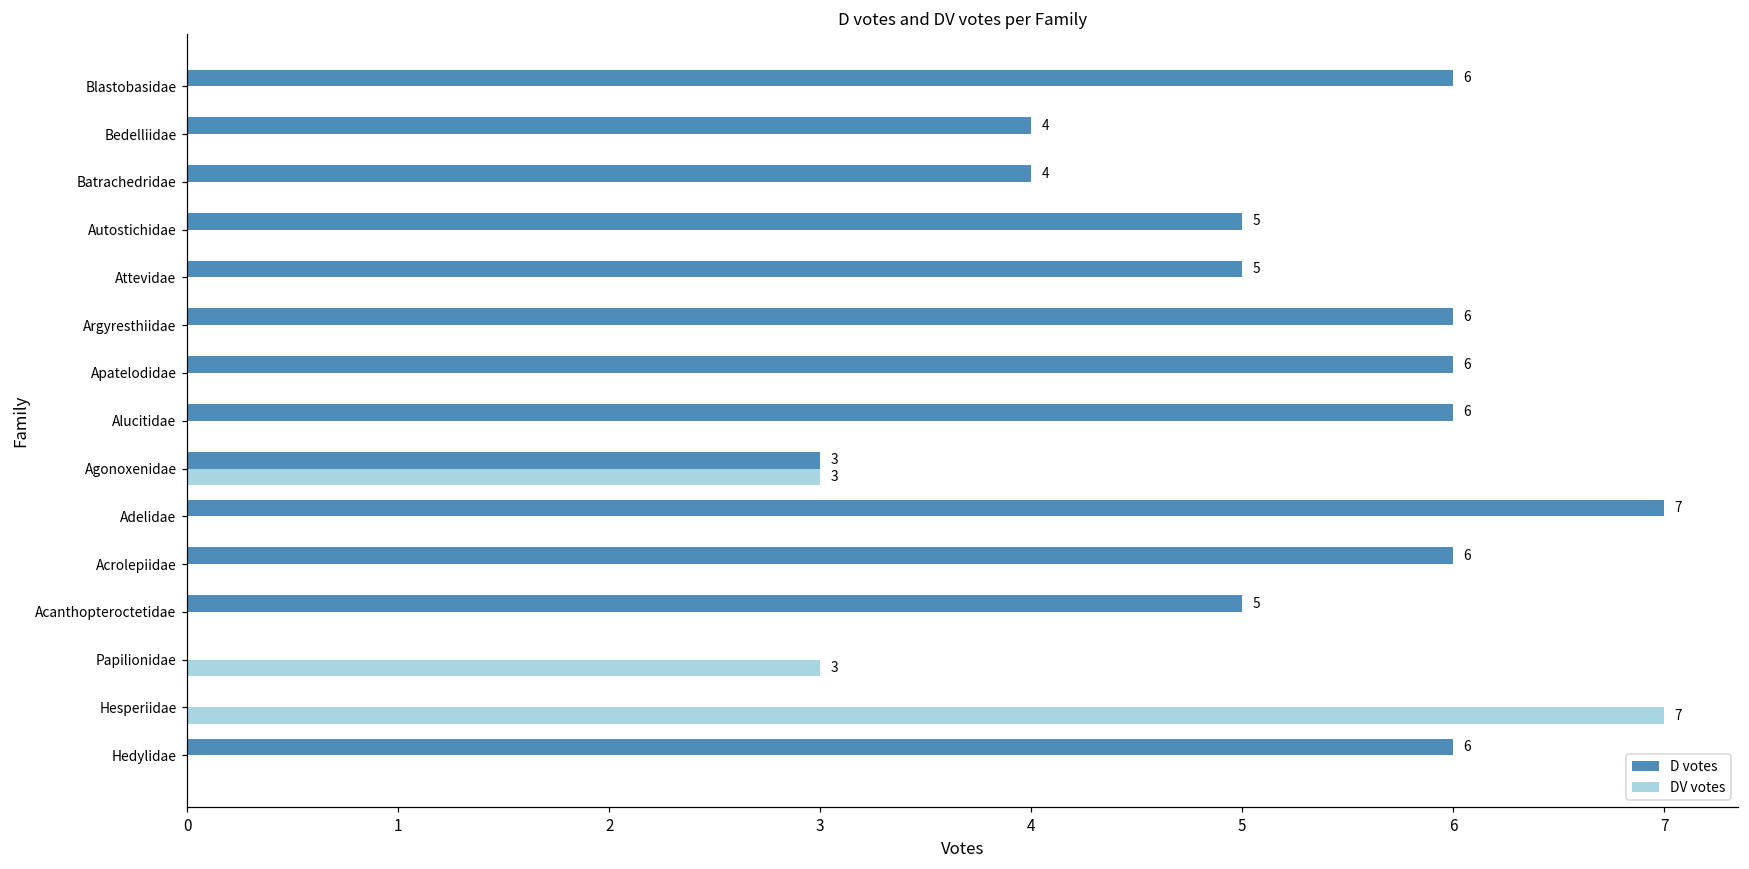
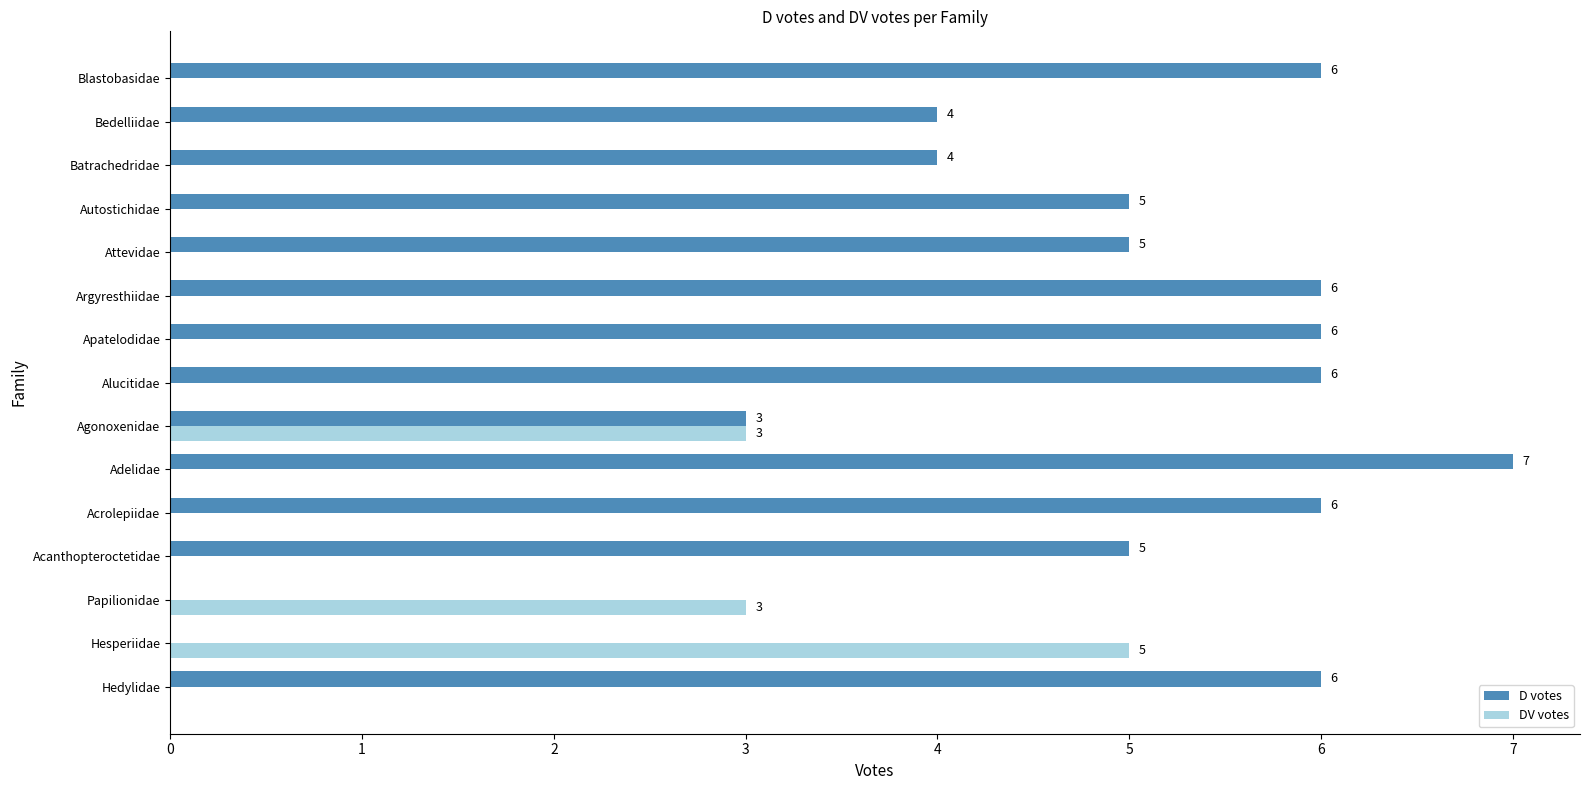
  {
    "D votes": {
      "Blastobasidae": 6,
      "Bedelliidae": 4,
      "Batrachedridae": 4,
      "Autostichidae": 5,
      "Attevidae": 5,
      "Argyresthiidae": 6,
      "Apatelodidae": 6,
      "Alucitidae": 6,
      "Agonoxenidae": 3,
      "Adelidae": 7,
      "Acrolepiidae": 6,
      "Acanthopteroctetidae": 5,
      "Hedylidae": 6
    },
    "DV votes": {
      "Agonoxenidae": 3,
      "Papilionidae": 3,
-     "Hesperiidae": 7
+     "Hesperiidae": 5
    }
  }
